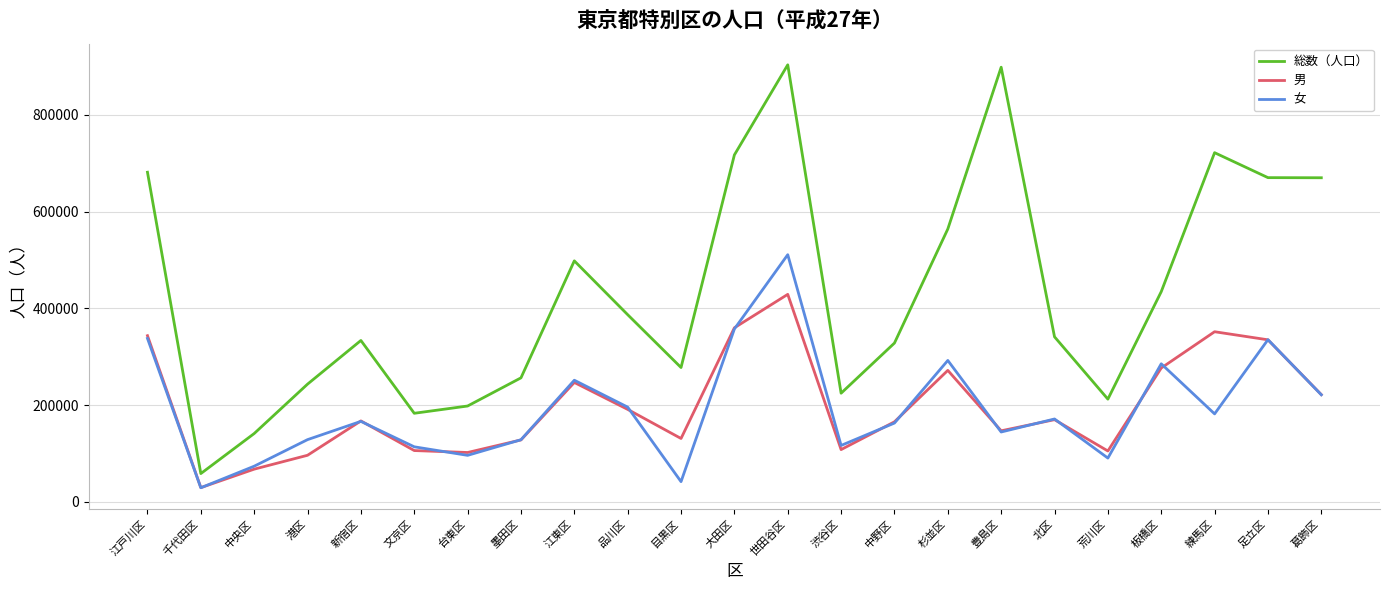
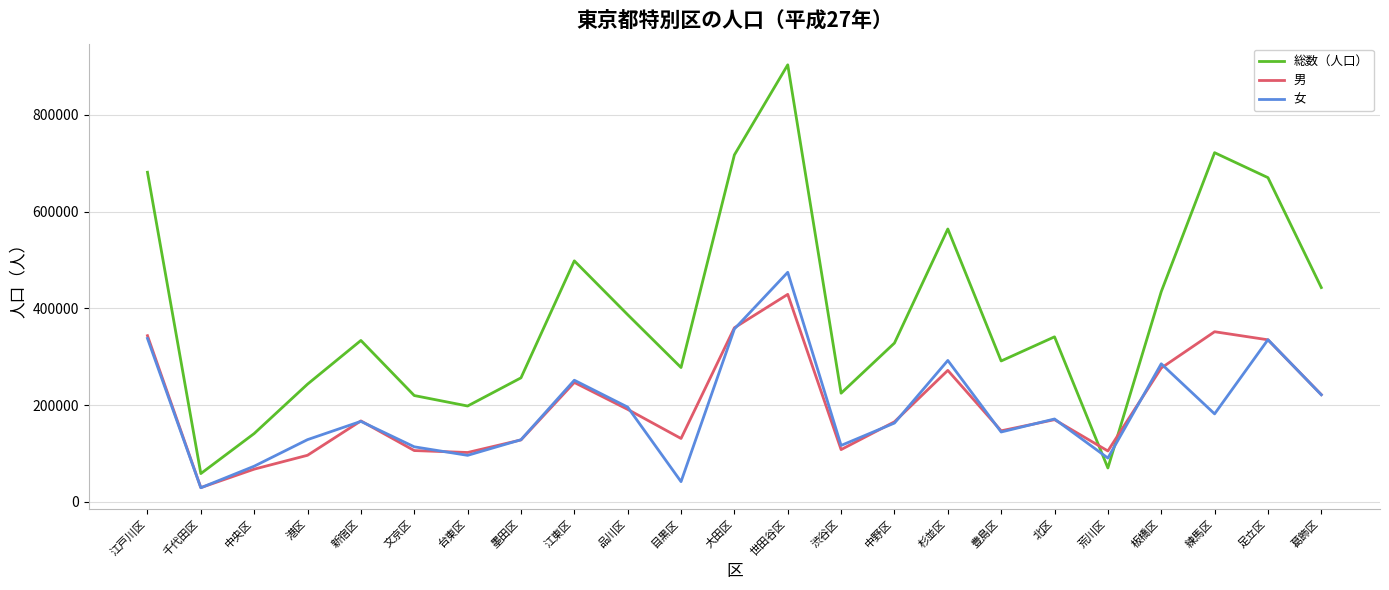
  {
    "総数（人口）": {
      "江戸川区": 680000,
      "千代田区": 60000,
      "中央区": 140000,
      "港区": 240000,
      "新宿区": 330000,
-     "文京区": 180000,
+     "文京区": 220000,
      "台東区": 200000,
      "墨田区": 260000,
      "江東区": 500000,
      "品川区": 390000,
      "目黒区": 280000,
      "大田区": 720000,
      "世田谷区": 900000,
      "渋谷区": 220000,
      "中野区": 330000,
      "杉並区": 560000,
-     "豊島区": 900000,
+     "豊島区": 290000,
      "北区": 340000,
-     "荒川区": 210000,
+     "荒川区": 70000,
      "板橋区": 430000,
      "練馬区": 720000,
      "足立区": 670000,
-     "葛飾区": 670000
+     "葛飾区": 440000
    },
    "男": {
      "江戸川区": 340000,
      "中央区": 70000,
      "港区": 100000,
      "文京区": 110000,
      "台東区": 100000,
      "目黒区": 130000,
      "世田谷区": 430000,
      "渋谷区": 110000,
      "杉並区": 270000,
      "荒川区": 110000,
      "板橋区": 280000,
      "練馬区": 350000
    },
    "女": {
      "江戸川区": 340000,
      "中央区": 70000,
      "港区": 130000,
      "文京区": 110000,
      "台東区": 100000,
      "目黒区": 40000,
-     "世田谷区": 510000,
+     "世田谷区": 470000,
      "渋谷区": 120000,
      "杉並区": 290000,
      "荒川区": 90000,
      "板橋区": 290000,
      "練馬区": 180000
    }
  }
